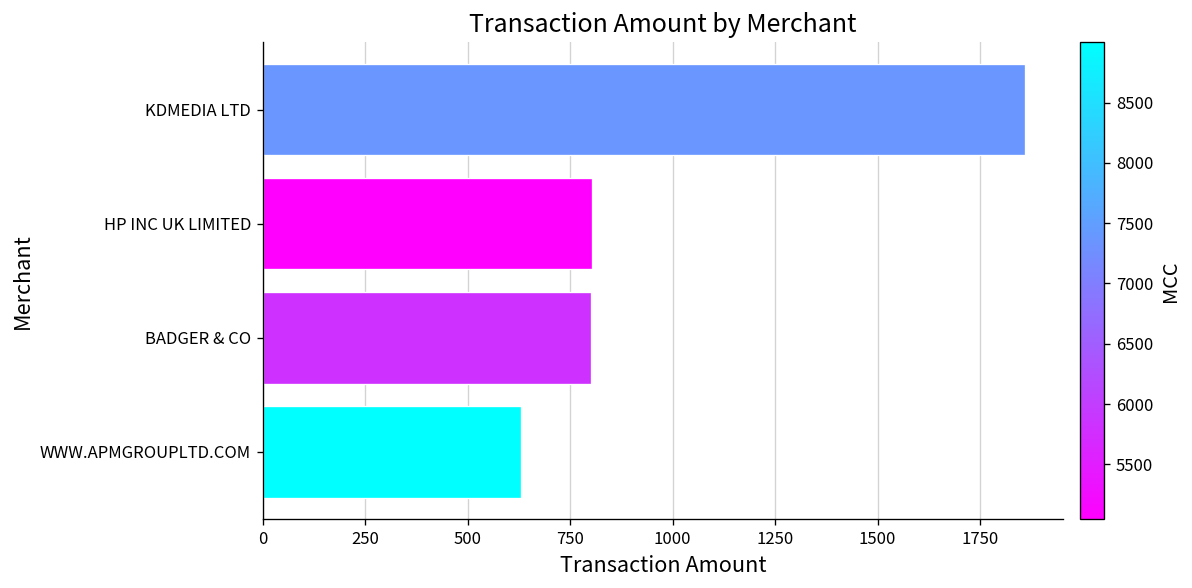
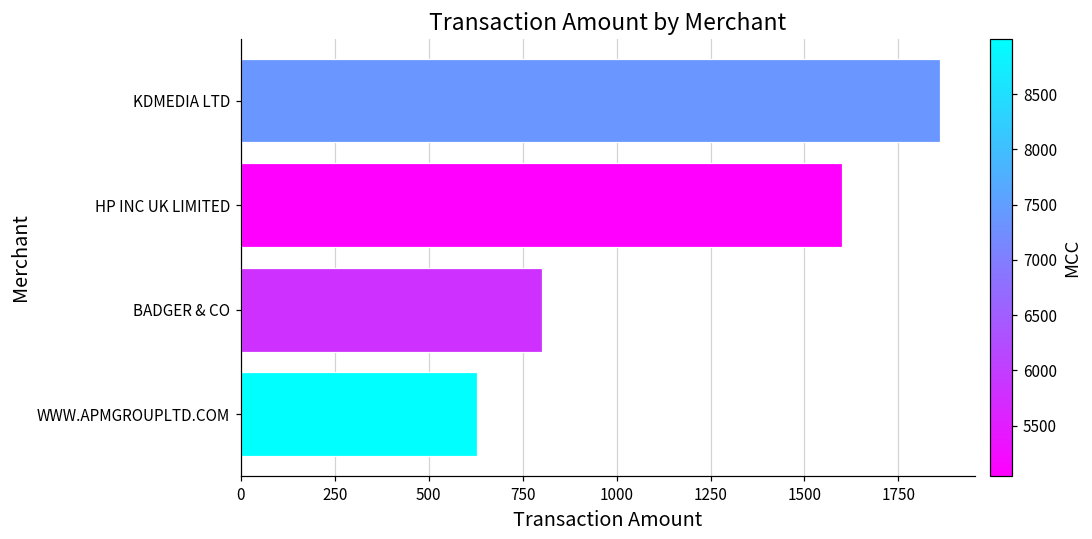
  {
    "KDMEDIA LTD": 1860,
-   "HP INC UK LIMITED": 800,
+   "HP INC UK LIMITED": 1600,
    "BADGER & CO": 800,
    "WWW.APMGROUPLTD.COM": 630
  }
